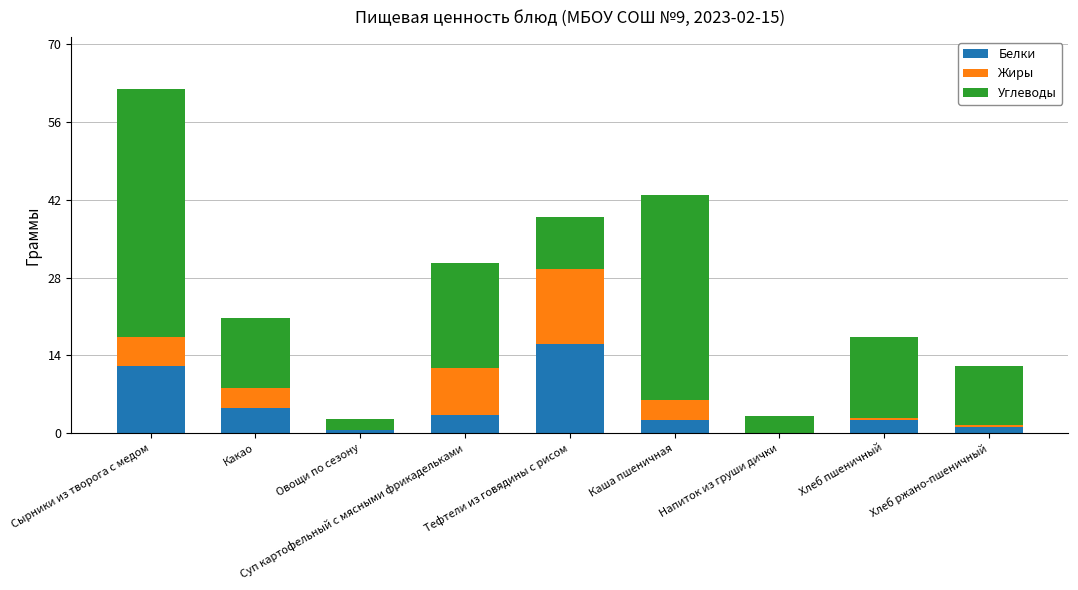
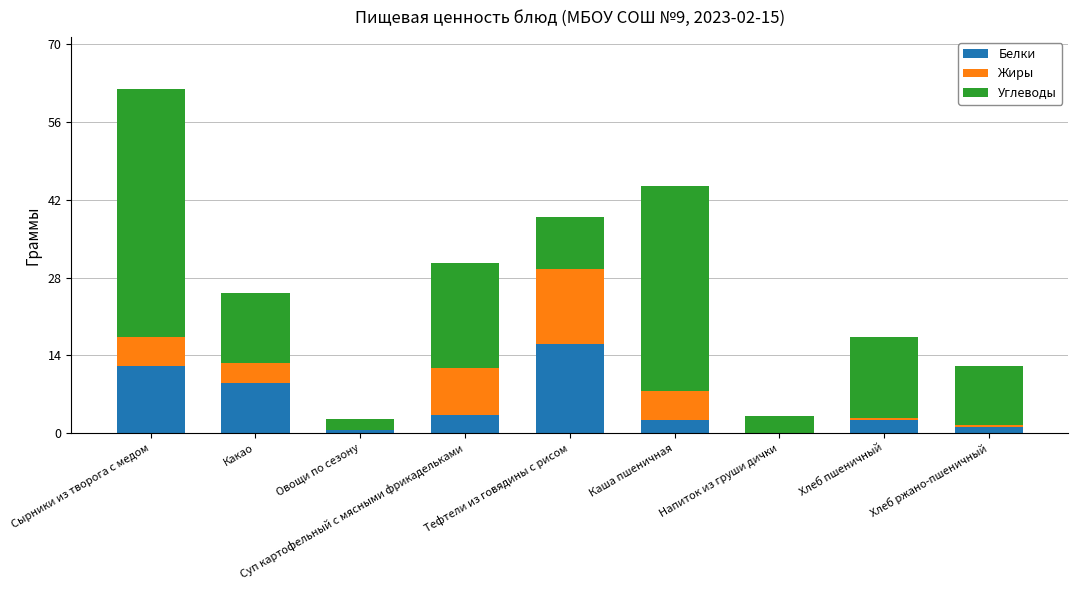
  {
    "Белки": {
      "Сырники из творога с медом": 12,
-     "Какао": 5,
+     "Какао": 9,
      "Овощи по сезону": 0,
      "Суп картофельный с мясными фрикадельками": 3,
      "Тефтели из говядины с рисом": 16,
      "Каша пшеничная": 2,
      "Напиток из груши дички": 0,
      "Хлеб пшеничный": 2,
      "Хлеб ржано-пшеничный": 1
    },
    "Жиры": {
      "Сырники из творога с медом": 5,
      "Какао": 4,
      "Суп картофельный с мясными фрикадельками": 8,
      "Тефтели из говядины с рисом": 14,
-     "Каша пшеничная": 4,
+     "Каша пшеничная": 5,
      "Напиток из груши дички": 0
    },
    "Углеводы": {
      "Сырники из творога с медом": 45,
      "Какао": 13,
      "Овощи по сезону": 2,
      "Суп картофельный с мясными фрикадельками": 19,
      "Тефтели из говядины с рисом": 9,
      "Каша пшеничная": 37,
      "Напиток из груши дички": 3,
      "Хлеб пшеничный": 15,
      "Хлеб ржано-пшеничный": 11
    }
  }
